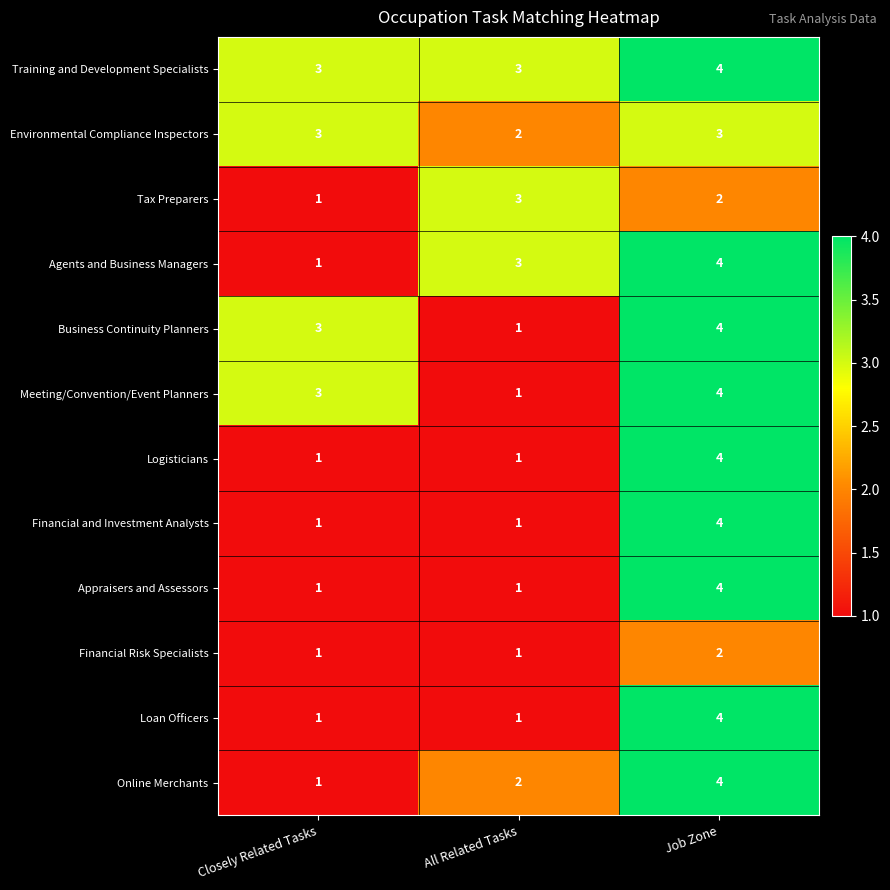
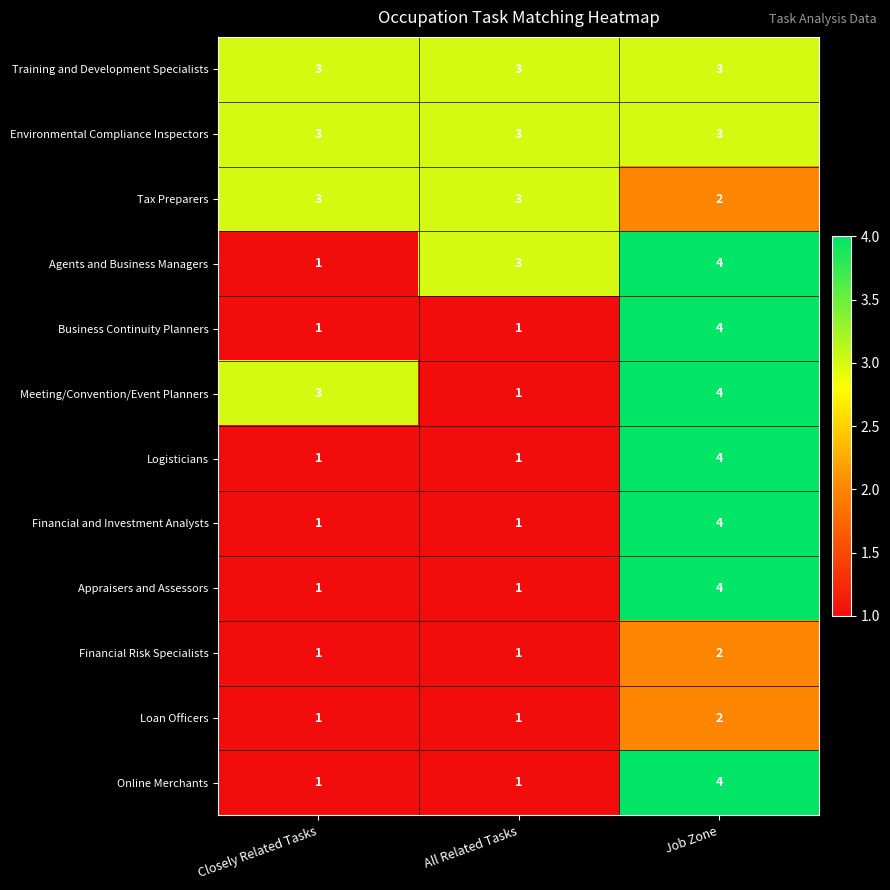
  {
    "Training and Development Specialists": {
      "Closely Related Tasks": 3,
      "All Related Tasks": 3,
-     "Job Zone": 4
+     "Job Zone": 3
    },
    "Environmental Compliance Inspectors": {
      "Closely Related Tasks": 3,
-     "All Related Tasks": 2,
+     "All Related Tasks": 3,
      "Job Zone": 3
    },
    "Tax Preparers": {
-     "Closely Related Tasks": 1,
+     "Closely Related Tasks": 3,
      "All Related Tasks": 3,
      "Job Zone": 2
    },
    "Agents and Business Managers": {
      "Closely Related Tasks": 1,
      "All Related Tasks": 3,
      "Job Zone": 4
    },
    "Business Continuity Planners": {
-     "Closely Related Tasks": 3,
+     "Closely Related Tasks": 1,
      "All Related Tasks": 1,
      "Job Zone": 4
    },
    "Meeting/Convention/Event Planners": {
      "Closely Related Tasks": 3,
      "All Related Tasks": 1,
      "Job Zone": 4
    },
    "Logisticians": {
      "Closely Related Tasks": 1,
      "All Related Tasks": 1,
      "Job Zone": 4
    },
    "Financial and Investment Analysts": {
      "Closely Related Tasks": 1,
      "All Related Tasks": 1,
      "Job Zone": 4
    },
    "Appraisers and Assessors": {
      "Closely Related Tasks": 1,
      "All Related Tasks": 1,
      "Job Zone": 4
    },
    "Financial Risk Specialists": {
      "Closely Related Tasks": 1,
      "All Related Tasks": 1,
      "Job Zone": 2
    },
    "Loan Officers": {
      "Closely Related Tasks": 1,
      "All Related Tasks": 1,
-     "Job Zone": 4
+     "Job Zone": 2
    },
    "Online Merchants": {
      "Closely Related Tasks": 1,
-     "All Related Tasks": 2,
+     "All Related Tasks": 1,
      "Job Zone": 4
    }
  }
